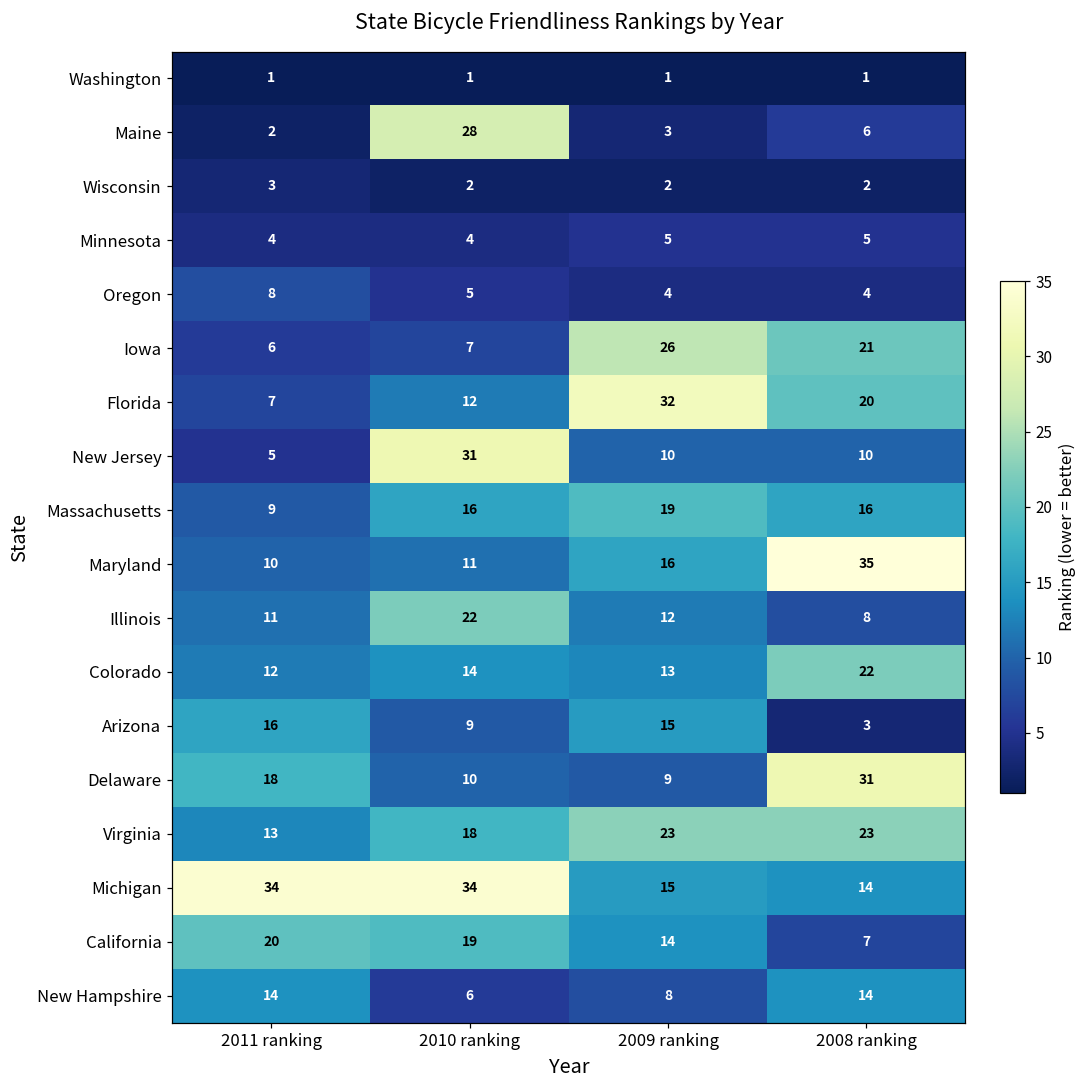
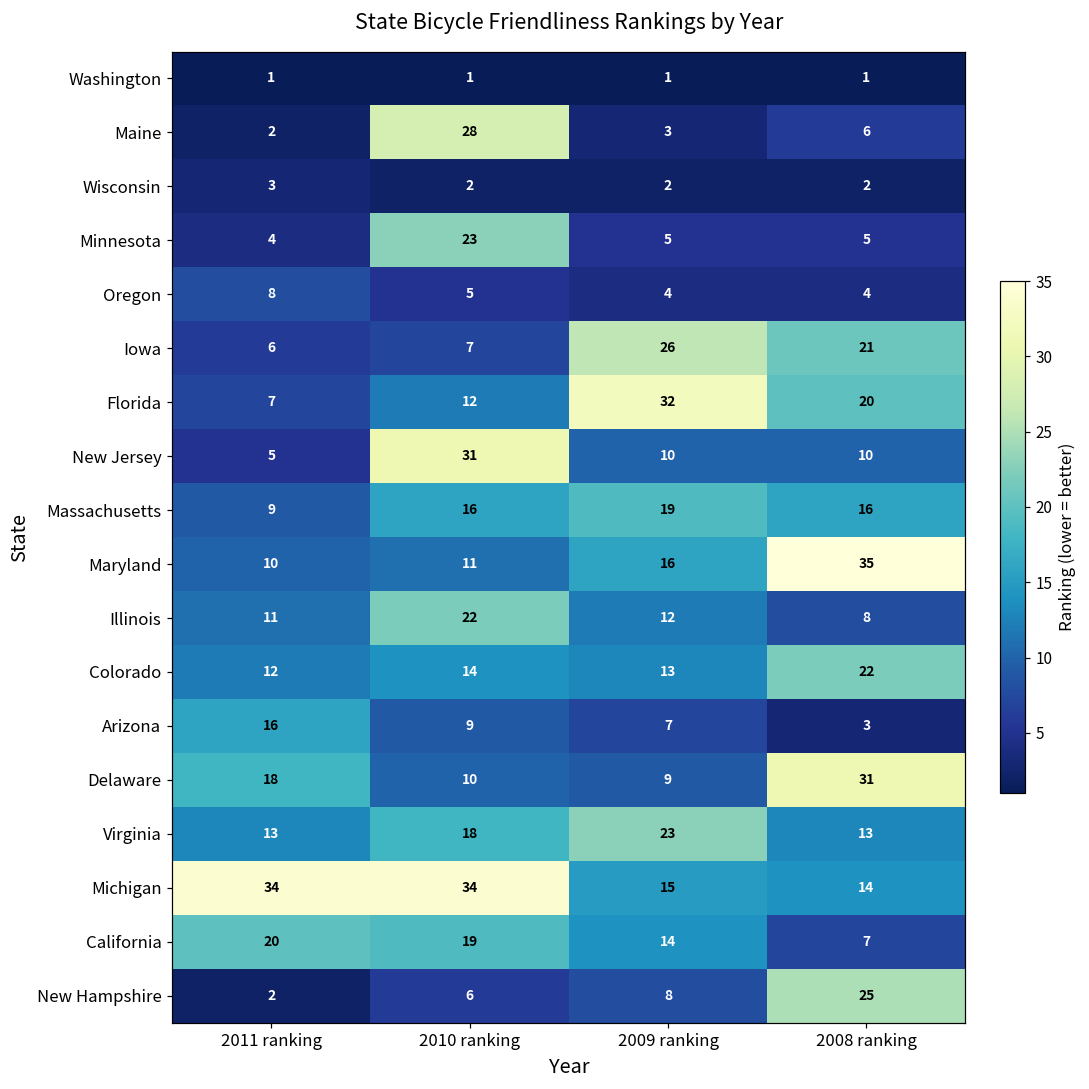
  {
    "Washington": {
      "2011 ranking": 1,
      "2010 ranking": 1,
      "2009 ranking": 1,
      "2008 ranking": 1
    },
    "Maine": {
      "2011 ranking": 2,
      "2010 ranking": 28,
      "2009 ranking": 3,
      "2008 ranking": 6
    },
    "Wisconsin": {
      "2011 ranking": 3,
      "2010 ranking": 2,
      "2009 ranking": 2,
      "2008 ranking": 2
    },
    "Minnesota": {
      "2011 ranking": 4,
-     "2010 ranking": 4,
+     "2010 ranking": 23,
      "2009 ranking": 5,
      "2008 ranking": 5
    },
    "Oregon": {
      "2011 ranking": 8,
      "2010 ranking": 5,
      "2009 ranking": 4,
      "2008 ranking": 4
    },
    "Iowa": {
      "2011 ranking": 6,
      "2010 ranking": 7,
      "2009 ranking": 26,
      "2008 ranking": 21
    },
    "Florida": {
      "2011 ranking": 7,
      "2010 ranking": 12,
      "2009 ranking": 32,
      "2008 ranking": 20
    },
    "New Jersey": {
      "2011 ranking": 5,
      "2010 ranking": 31,
      "2009 ranking": 10,
      "2008 ranking": 10
    },
    "Massachusetts": {
      "2011 ranking": 9,
      "2010 ranking": 16,
      "2009 ranking": 19,
      "2008 ranking": 16
    },
    "Maryland": {
      "2011 ranking": 10,
      "2010 ranking": 11,
      "2009 ranking": 16,
      "2008 ranking": 35
    },
    "Illinois": {
      "2011 ranking": 11,
      "2010 ranking": 22,
      "2009 ranking": 12,
      "2008 ranking": 8
    },
    "Colorado": {
      "2011 ranking": 12,
      "2010 ranking": 14,
      "2009 ranking": 13,
      "2008 ranking": 22
    },
    "Arizona": {
      "2011 ranking": 16,
      "2010 ranking": 9,
-     "2009 ranking": 15,
+     "2009 ranking": 7,
      "2008 ranking": 3
    },
    "Delaware": {
      "2011 ranking": 18,
      "2010 ranking": 10,
      "2009 ranking": 9,
      "2008 ranking": 31
    },
    "Virginia": {
      "2011 ranking": 13,
      "2010 ranking": 18,
      "2009 ranking": 23,
-     "2008 ranking": 23
+     "2008 ranking": 13
    },
    "Michigan": {
      "2011 ranking": 34,
      "2010 ranking": 34,
      "2009 ranking": 15,
      "2008 ranking": 14
    },
    "California": {
      "2011 ranking": 20,
      "2010 ranking": 19,
      "2009 ranking": 14,
      "2008 ranking": 7
    },
    "New Hampshire": {
-     "2011 ranking": 14,
+     "2011 ranking": 2,
      "2010 ranking": 6,
      "2009 ranking": 8,
-     "2008 ranking": 14
+     "2008 ranking": 25
    }
  }
